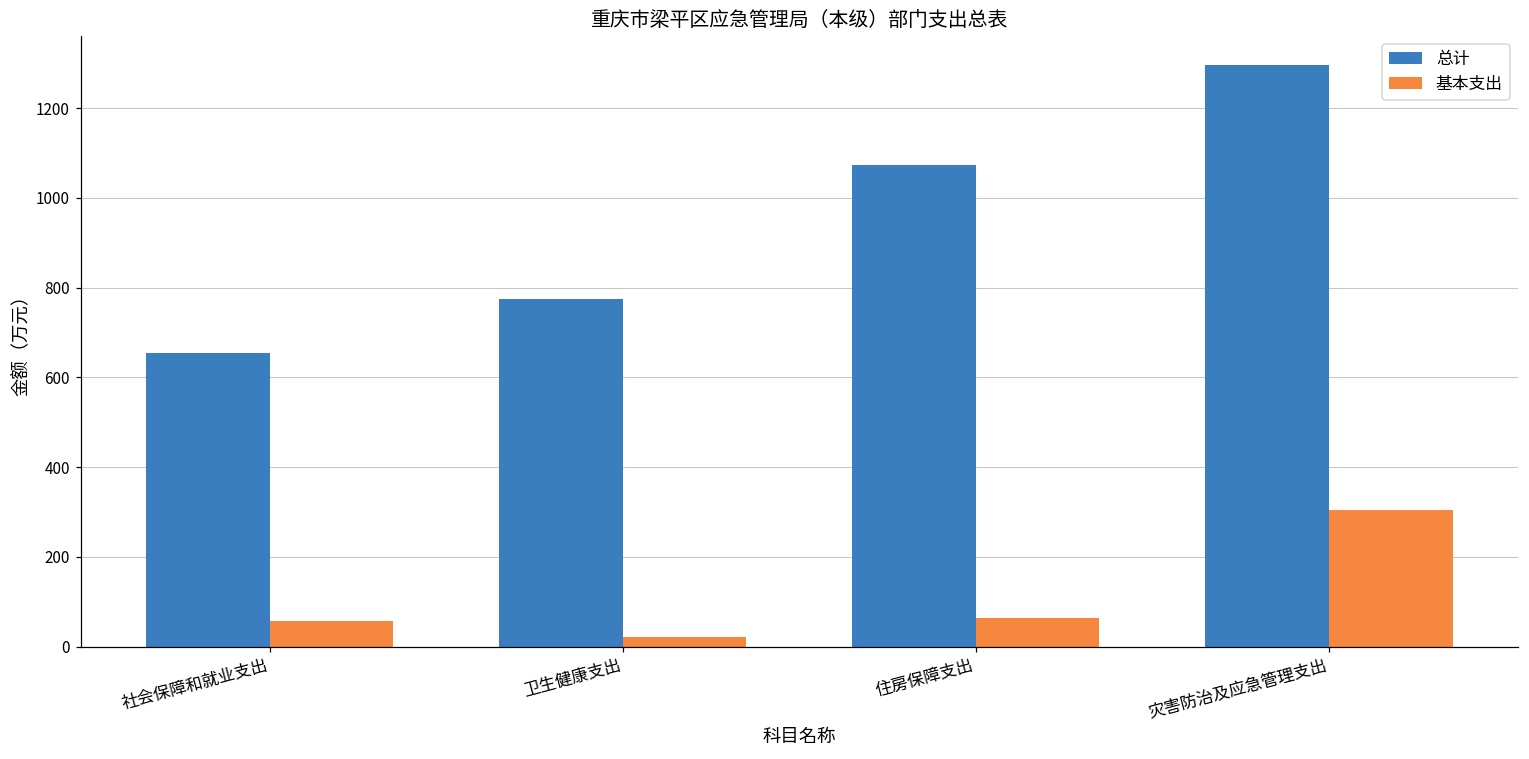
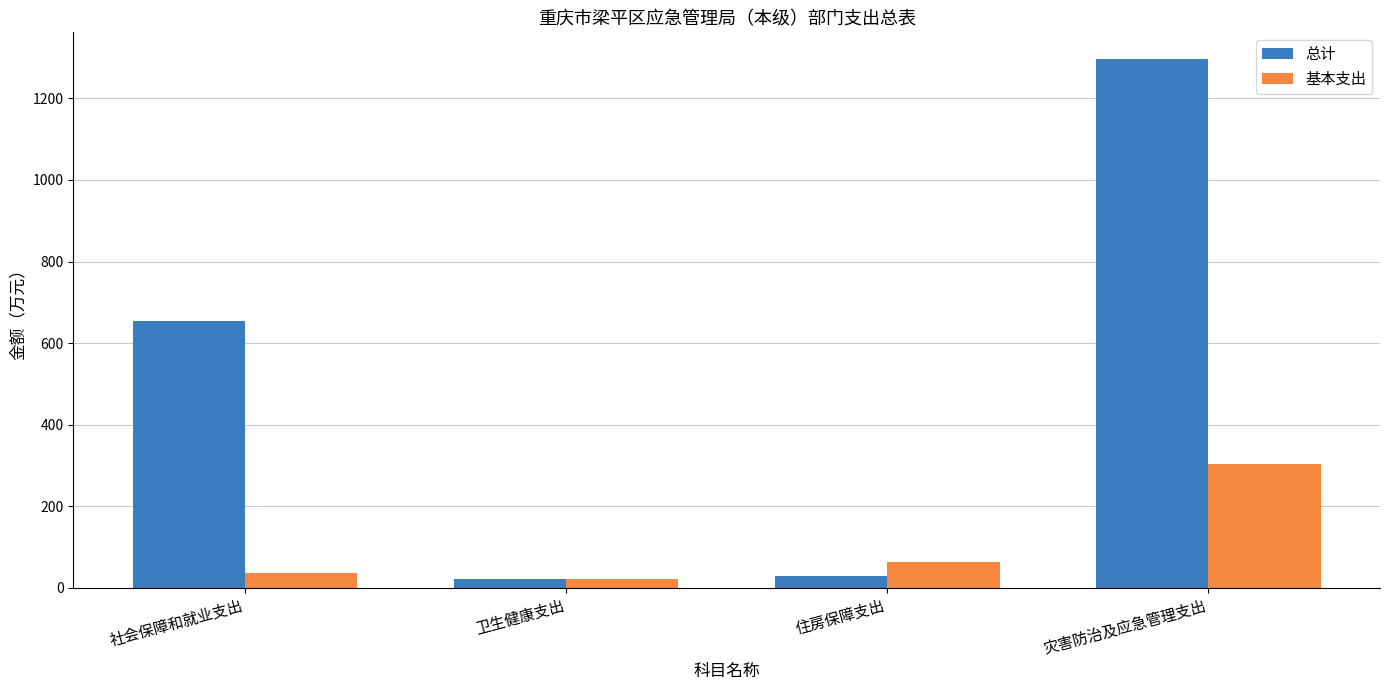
  {
    "总计": {
      "社会保障和就业支出": 650,
-     "卫生健康支出": 780,
-     "住房保障支出": 1070,
+     "卫生健康支出": 20,
+     "住房保障支出": 30,
      "灾害防治及应急管理支出": 1300
    },
    "基本支出": {
-     "社会保障和就业支出": 60,
+     "社会保障和就业支出": 40,
      "卫生健康支出": 20,
      "住房保障支出": 60,
      "灾害防治及应急管理支出": 300
    }
  }
